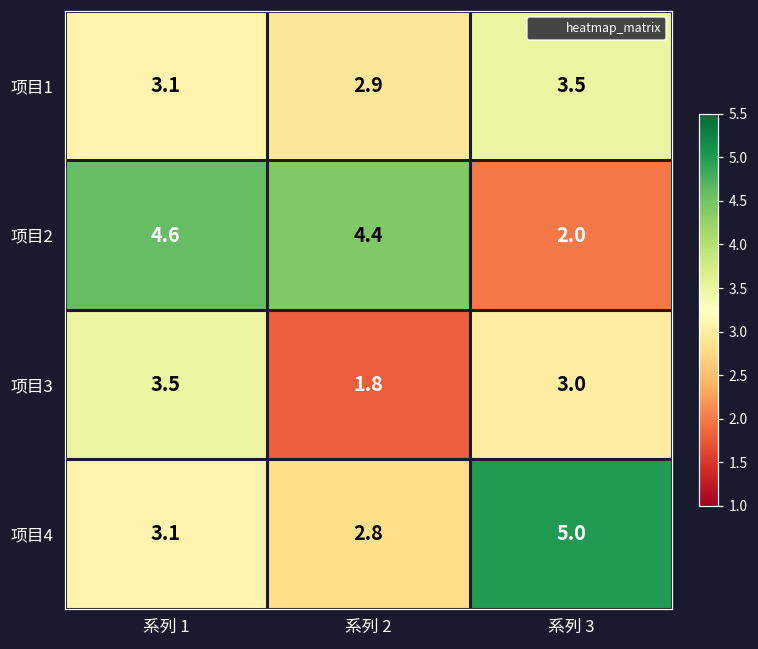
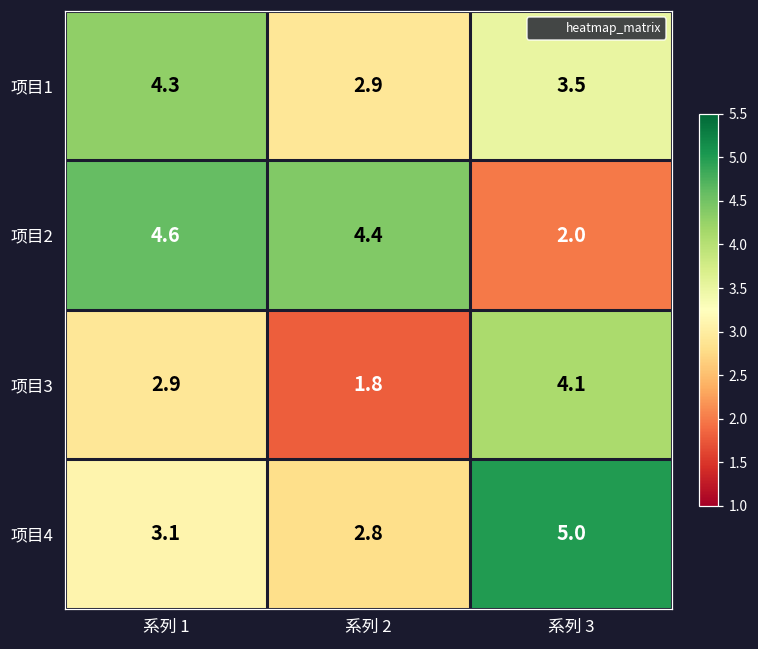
  {
    "项目1": {
-     "系列 1": 3.1,
+     "系列 1": 4.3,
      "系列 2": 2.9,
      "系列 3": 3.5
    },
    "项目2": {
      "系列 1": 4.6,
      "系列 2": 4.4,
      "系列 3": 2.0
    },
    "项目3": {
-     "系列 1": 3.5,
+     "系列 1": 2.9,
      "系列 2": 1.8,
-     "系列 3": 3.0
+     "系列 3": 4.1
    },
    "项目4": {
      "系列 1": 3.1,
      "系列 2": 2.8,
      "系列 3": 5.0
    }
  }
